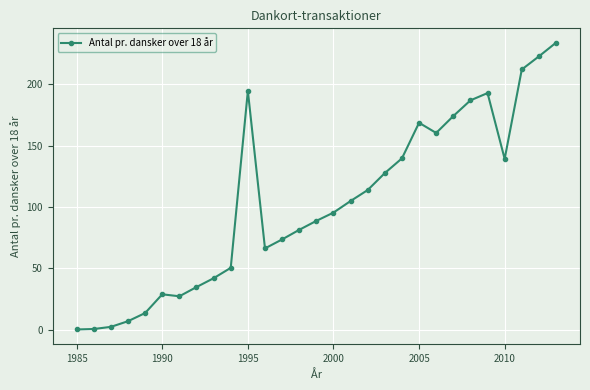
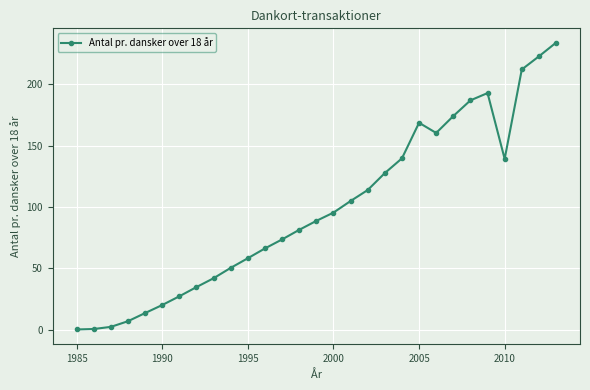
  {
    "1985": 0,
-   "1990": 29,
-   "1995": 195,
+   "1990": 20,
+   "1995": 58,
    "2000": 95,
    "2005": 169,
    "2010": 139
  }
